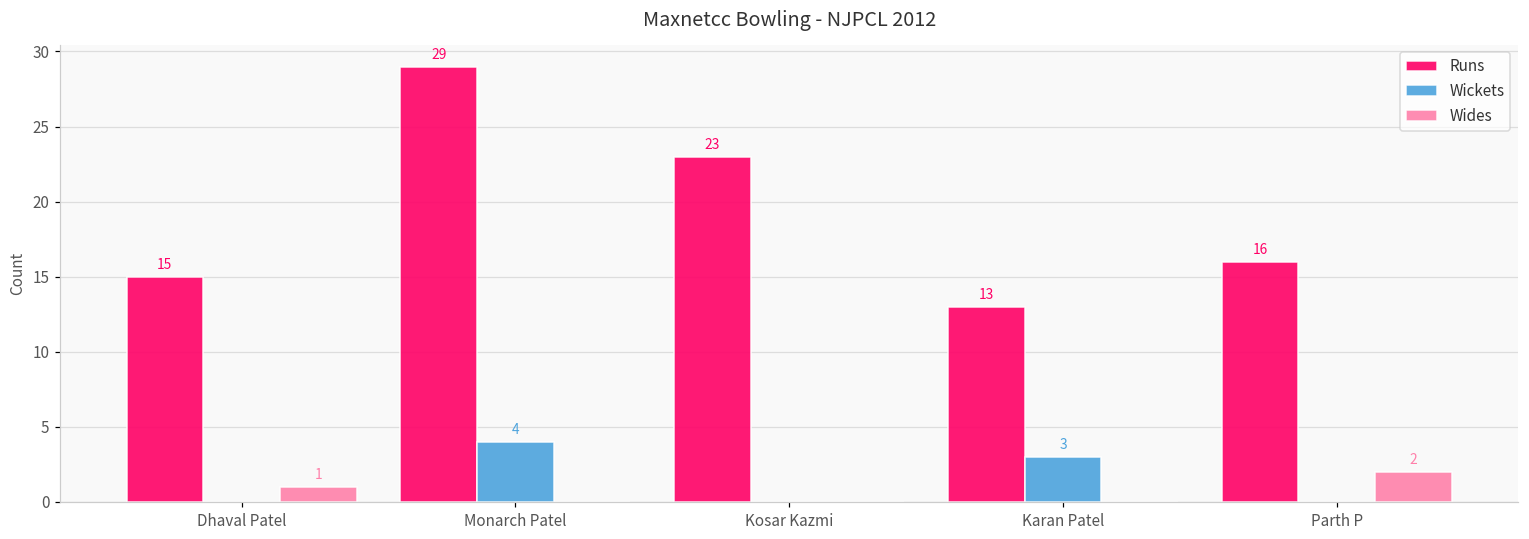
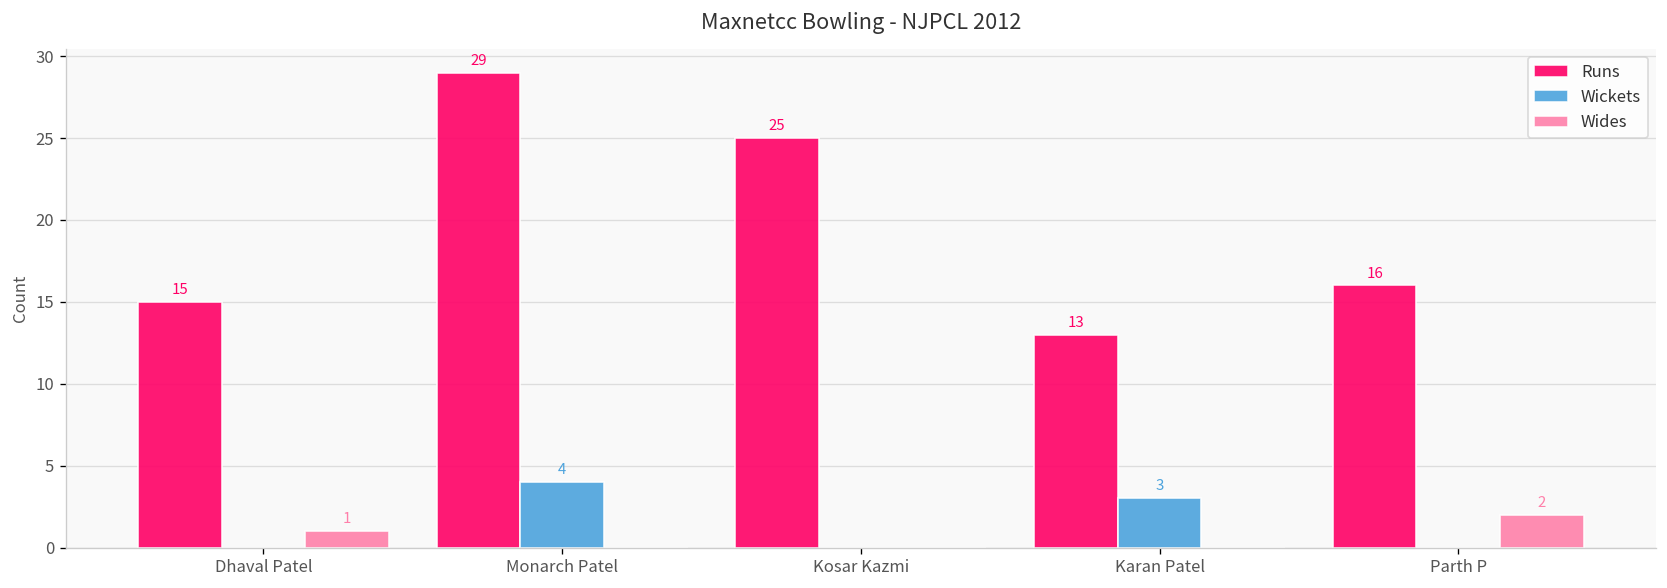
  {
    "Runs": {
      "Dhaval Patel": 15,
      "Monarch Patel": 29,
-     "Kosar Kazmi": 23,
+     "Kosar Kazmi": 25,
      "Karan Patel": 13,
      "Parth P": 16
    },
    "Wickets": {
      "Monarch Patel": 4,
      "Karan Patel": 3
    },
    "Wides": {
      "Dhaval Patel": 1,
      "Parth P": 2
    }
  }
